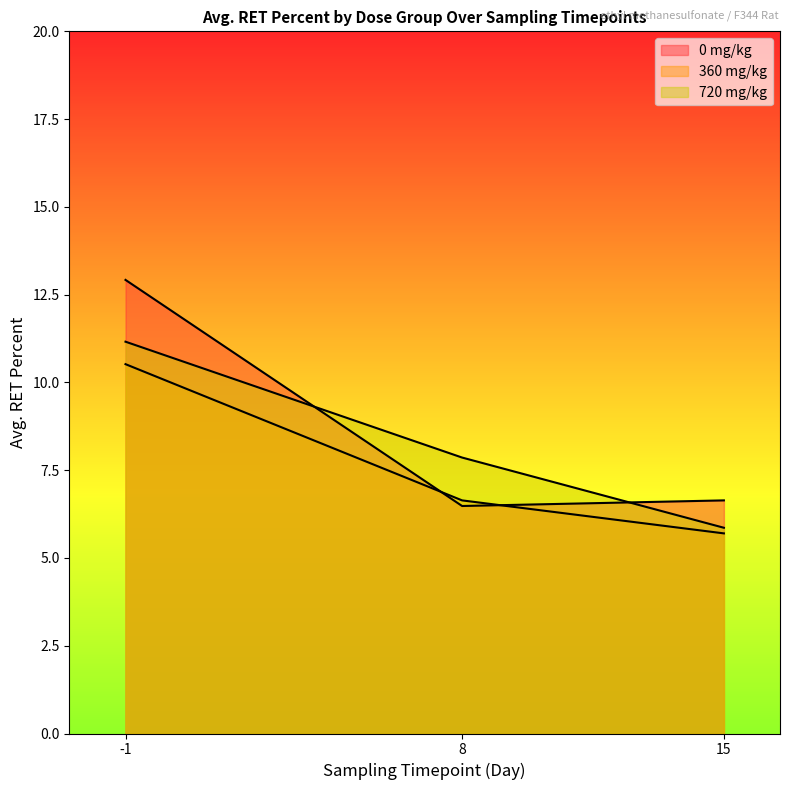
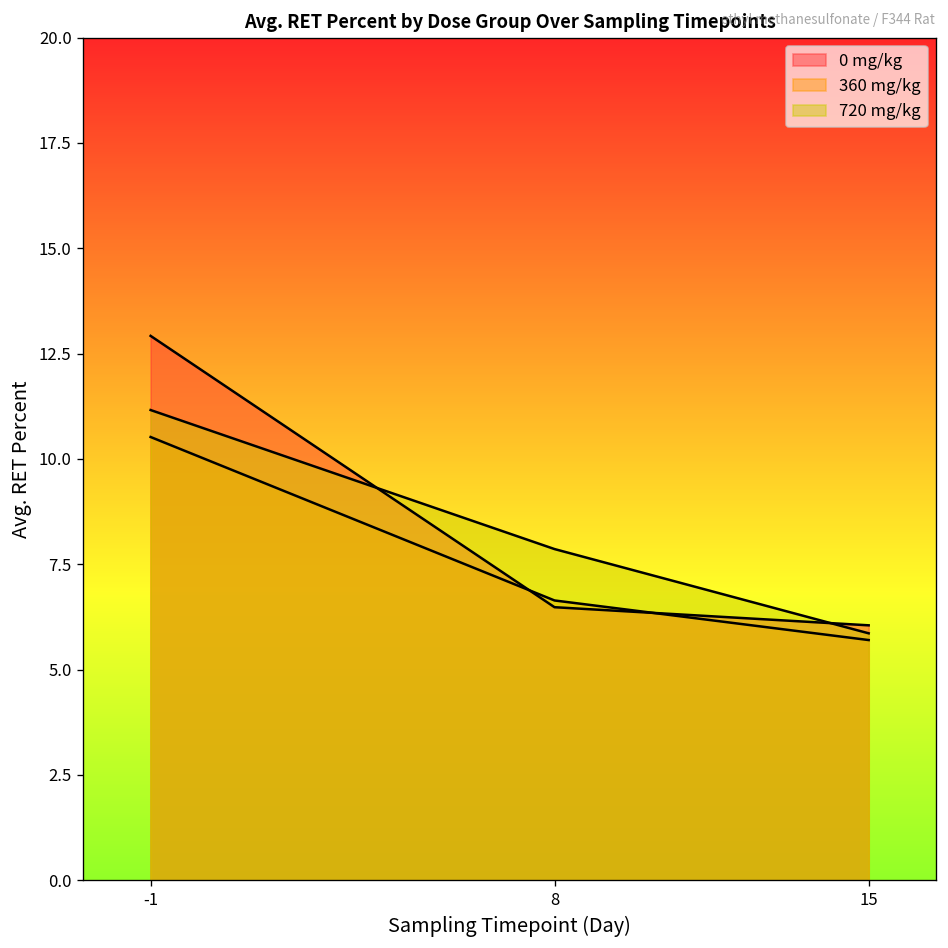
  {
    "0 mg/kg": {
      "-1": 12.9,
      "8": 6.5,
-     "15": 6.6
+     "15": 6.1
    }
  }
